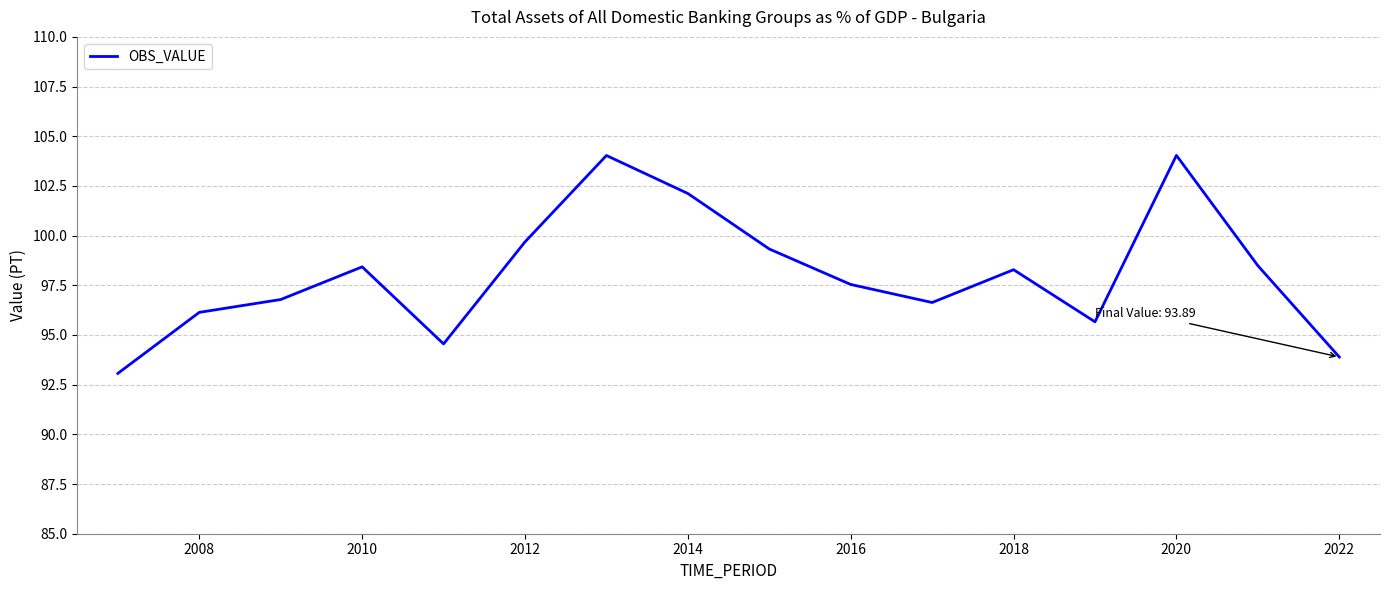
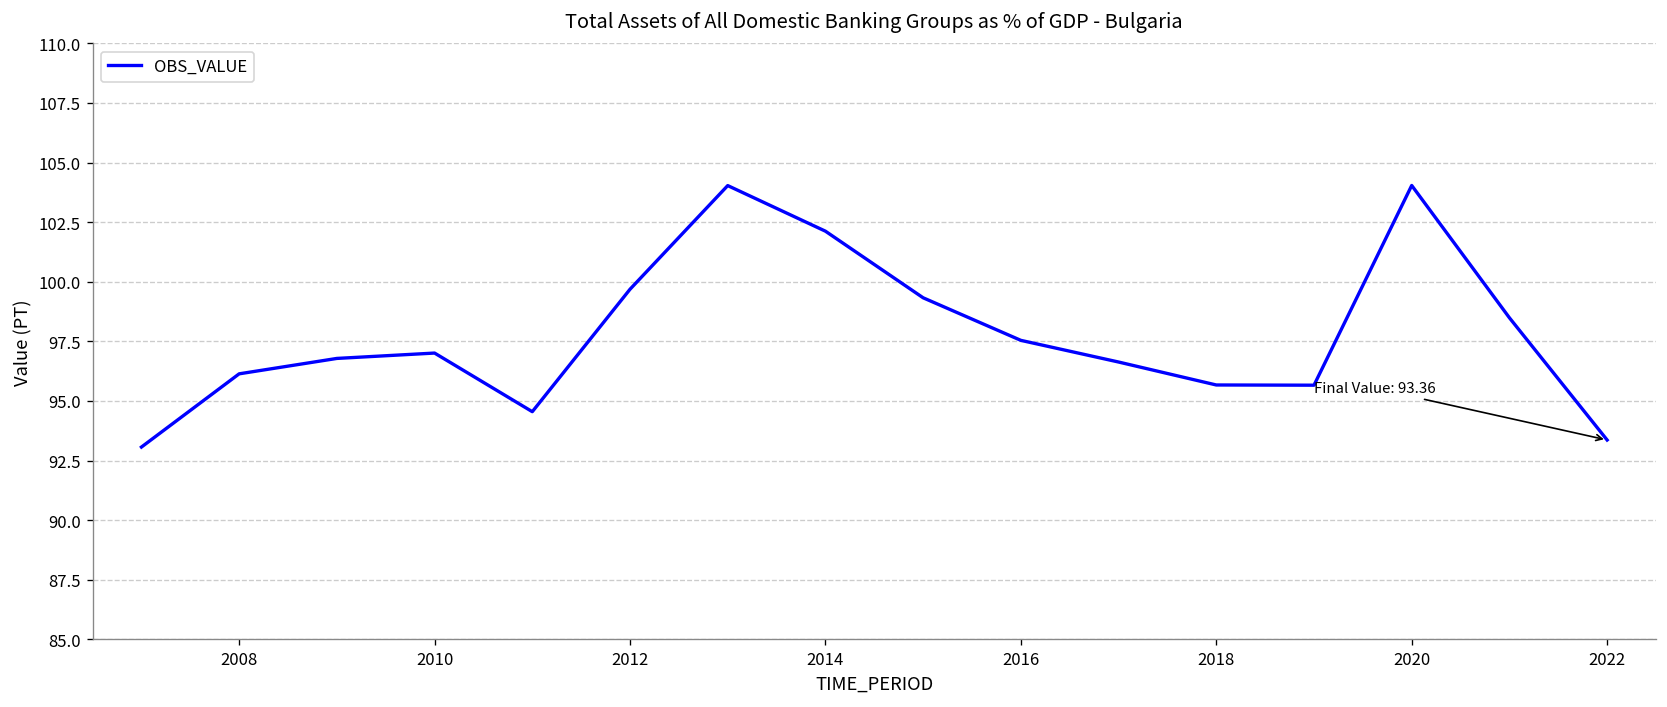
  {
-   "2010": 98.4,
-   "2018": 98.3,
-   "2022": 93.89
+   "2010": 97.0,
+   "2018": 95.7,
+   "2022": 93.36
  }
